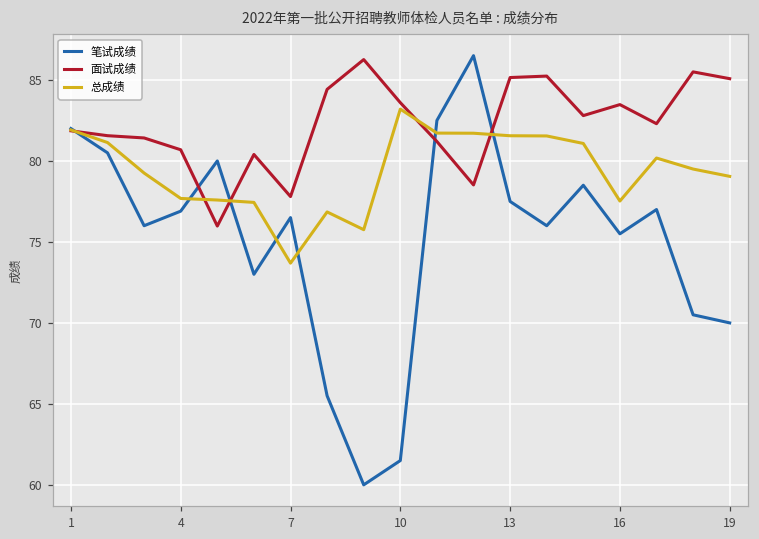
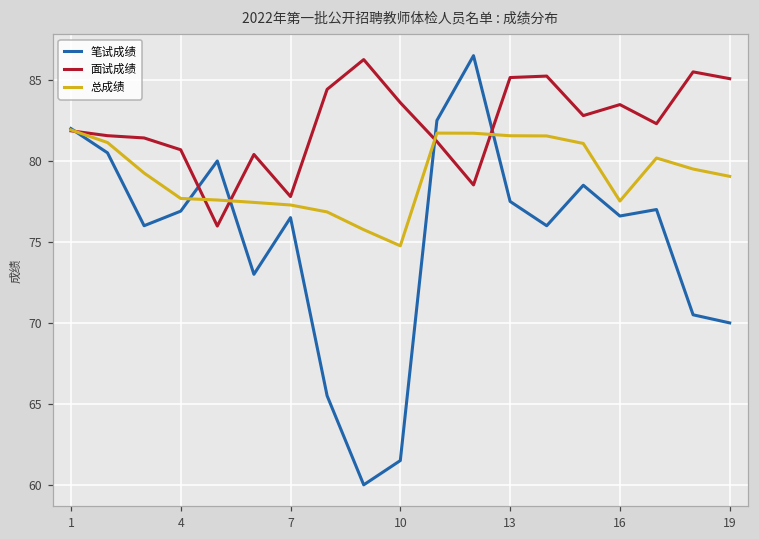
  {
    "笔试成绩": {
      "4": 76.9,
      "7": 76.5,
      "10": 61.5,
      "13": 77.5,
-     "16": 75.5,
+     "16": 76.6,
      "19": 70.0
    },
    "面试成绩": {
      "4": 80.7,
      "7": 77.8,
      "10": 83.6,
      "13": 85.2,
      "16": 83.5,
      "19": 85.1
    },
    "总成绩": {
      "4": 77.7,
-     "7": 73.7,
-     "10": 83.2,
+     "7": 77.3,
+     "10": 74.8,
      "13": 81.6,
      "16": 77.5,
      "19": 79.0
    }
  }
